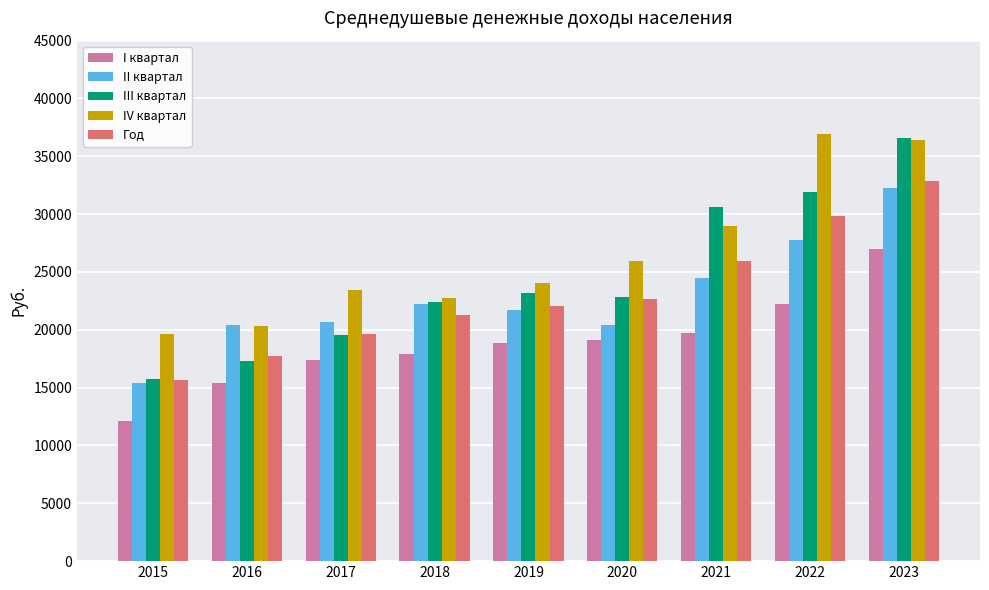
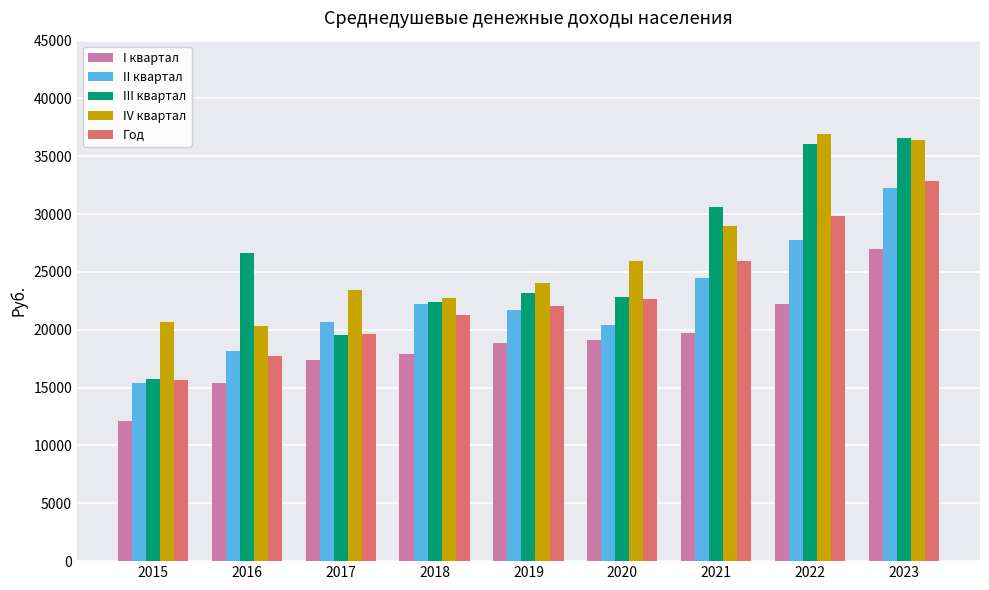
  {
    "II квартал": {
      "2015": 15400,
-     "2016": 20400,
+     "2016": 18200,
      "2017": 20700,
      "2018": 22200,
      "2019": 21700,
      "2020": 20400,
      "2021": 24400,
      "2022": 27800,
      "2023": 32200
    },
    "III квартал": {
      "2015": 15700,
-     "2016": 17300,
+     "2016": 26700,
      "2017": 19500,
      "2018": 22400,
      "2019": 23100,
      "2020": 22800,
      "2021": 30600,
-     "2022": 31900,
+     "2022": 36000,
      "2023": 36600
    },
    "IV квартал": {
-     "2015": 19600,
+     "2015": 20700,
      "2016": 20300,
      "2017": 23400,
      "2018": 22800,
      "2019": 24000,
      "2020": 25900,
      "2021": 29000,
      "2022": 36900,
      "2023": 36400
    }
  }
